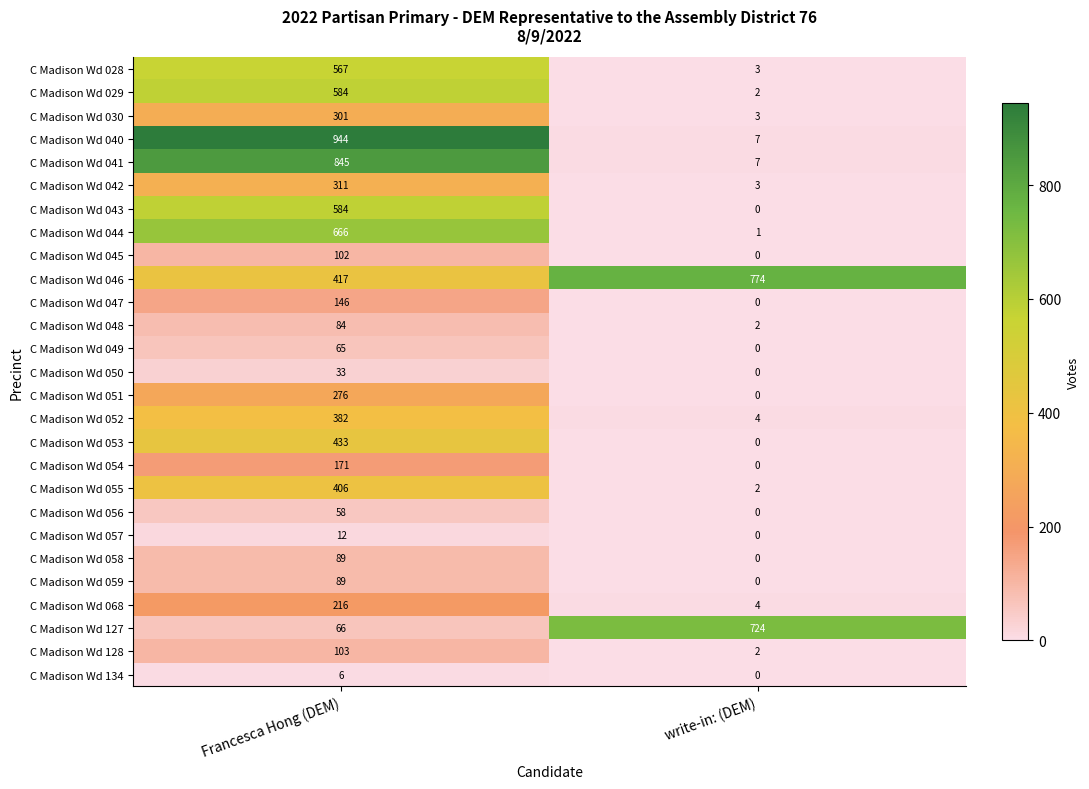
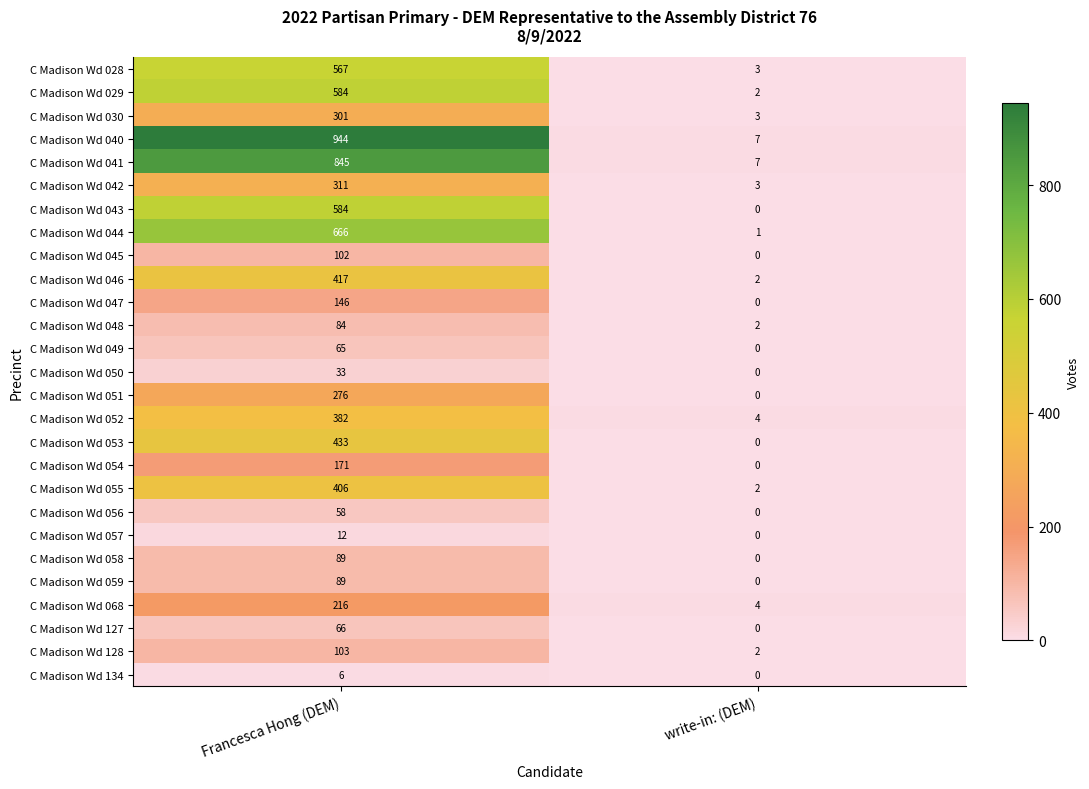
  {
    "C Madison Wd 028": {
      "Francesca Hong (DEM)": 567,
      "write-in: (DEM)": 3
    },
    "C Madison Wd 029": {
      "Francesca Hong (DEM)": 584,
      "write-in: (DEM)": 2
    },
    "C Madison Wd 030": {
      "Francesca Hong (DEM)": 301,
      "write-in: (DEM)": 3
    },
    "C Madison Wd 040": {
      "Francesca Hong (DEM)": 944,
      "write-in: (DEM)": 7
    },
    "C Madison Wd 041": {
      "Francesca Hong (DEM)": 845,
      "write-in: (DEM)": 7
    },
    "C Madison Wd 042": {
      "Francesca Hong (DEM)": 311,
      "write-in: (DEM)": 3
    },
    "C Madison Wd 043": {
      "Francesca Hong (DEM)": 584,
      "write-in: (DEM)": 0
    },
    "C Madison Wd 044": {
      "Francesca Hong (DEM)": 666,
      "write-in: (DEM)": 1
    },
    "C Madison Wd 045": {
      "Francesca Hong (DEM)": 102,
      "write-in: (DEM)": 0
    },
    "C Madison Wd 046": {
      "Francesca Hong (DEM)": 417,
-     "write-in: (DEM)": 774
+     "write-in: (DEM)": 2
    },
    "C Madison Wd 047": {
      "Francesca Hong (DEM)": 146,
      "write-in: (DEM)": 0
    },
    "C Madison Wd 048": {
      "Francesca Hong (DEM)": 84,
      "write-in: (DEM)": 2
    },
    "C Madison Wd 049": {
      "Francesca Hong (DEM)": 65,
      "write-in: (DEM)": 0
    },
    "C Madison Wd 050": {
      "Francesca Hong (DEM)": 33,
      "write-in: (DEM)": 0
    },
    "C Madison Wd 051": {
      "Francesca Hong (DEM)": 276,
      "write-in: (DEM)": 0
    },
    "C Madison Wd 052": {
      "Francesca Hong (DEM)": 382,
      "write-in: (DEM)": 4
    },
    "C Madison Wd 053": {
      "Francesca Hong (DEM)": 433,
      "write-in: (DEM)": 0
    },
    "C Madison Wd 054": {
      "Francesca Hong (DEM)": 171,
      "write-in: (DEM)": 0
    },
    "C Madison Wd 055": {
      "Francesca Hong (DEM)": 406,
      "write-in: (DEM)": 2
    },
    "C Madison Wd 056": {
      "Francesca Hong (DEM)": 58,
      "write-in: (DEM)": 0
    },
    "C Madison Wd 057": {
      "Francesca Hong (DEM)": 12,
      "write-in: (DEM)": 0
    },
    "C Madison Wd 058": {
      "Francesca Hong (DEM)": 89,
      "write-in: (DEM)": 0
    },
    "C Madison Wd 059": {
      "Francesca Hong (DEM)": 89,
      "write-in: (DEM)": 0
    },
    "C Madison Wd 068": {
      "Francesca Hong (DEM)": 216,
      "write-in: (DEM)": 4
    },
    "C Madison Wd 127": {
      "Francesca Hong (DEM)": 66,
-     "write-in: (DEM)": 724
+     "write-in: (DEM)": 0
    },
    "C Madison Wd 128": {
      "Francesca Hong (DEM)": 103,
      "write-in: (DEM)": 2
    },
    "C Madison Wd 134": {
      "Francesca Hong (DEM)": 6,
      "write-in: (DEM)": 0
    }
  }
